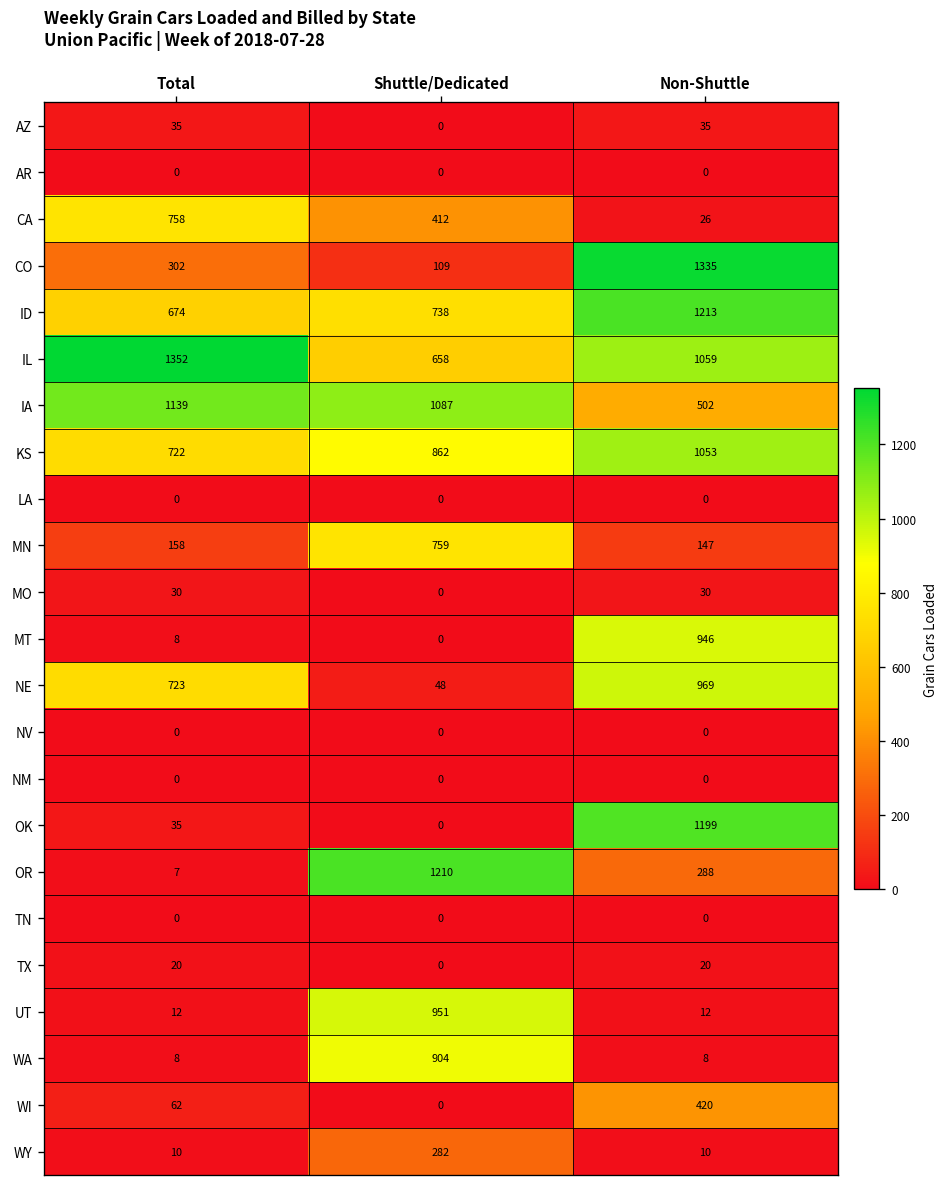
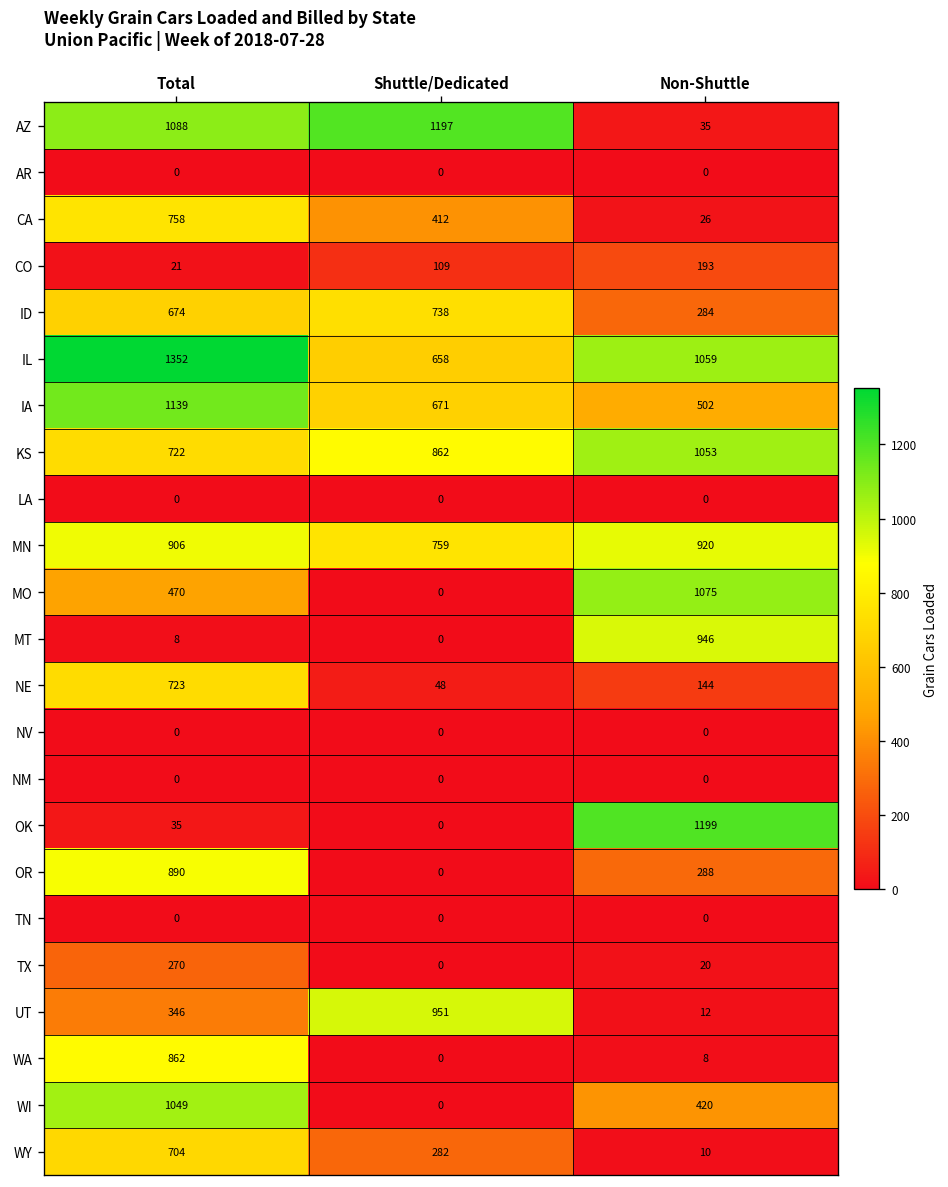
  {
    "AZ": {
-     "Total": 35,
-     "Shuttle/Dedicated": 0,
+     "Total": 1088,
+     "Shuttle/Dedicated": 1197,
      "Non-Shuttle": 35
    },
    "AR": {
      "Total": 0,
      "Shuttle/Dedicated": 0,
      "Non-Shuttle": 0
    },
    "CA": {
      "Total": 758,
      "Shuttle/Dedicated": 412,
      "Non-Shuttle": 26
    },
    "CO": {
-     "Total": 302,
+     "Total": 21,
      "Shuttle/Dedicated": 109,
-     "Non-Shuttle": 1335
+     "Non-Shuttle": 193
    },
    "ID": {
      "Total": 674,
      "Shuttle/Dedicated": 738,
-     "Non-Shuttle": 1213
+     "Non-Shuttle": 284
    },
    "IL": {
      "Total": 1352,
      "Shuttle/Dedicated": 658,
      "Non-Shuttle": 1059
    },
    "IA": {
      "Total": 1139,
-     "Shuttle/Dedicated": 1087,
+     "Shuttle/Dedicated": 671,
      "Non-Shuttle": 502
    },
    "KS": {
      "Total": 722,
      "Shuttle/Dedicated": 862,
      "Non-Shuttle": 1053
    },
    "LA": {
      "Total": 0,
      "Shuttle/Dedicated": 0,
      "Non-Shuttle": 0
    },
    "MN": {
-     "Total": 158,
+     "Total": 906,
      "Shuttle/Dedicated": 759,
-     "Non-Shuttle": 147
+     "Non-Shuttle": 920
    },
    "MO": {
-     "Total": 30,
+     "Total": 470,
      "Shuttle/Dedicated": 0,
-     "Non-Shuttle": 30
+     "Non-Shuttle": 1075
    },
    "MT": {
      "Total": 8,
      "Shuttle/Dedicated": 0,
      "Non-Shuttle": 946
    },
    "NE": {
      "Total": 723,
      "Shuttle/Dedicated": 48,
-     "Non-Shuttle": 969
+     "Non-Shuttle": 144
    },
    "NV": {
      "Total": 0,
      "Shuttle/Dedicated": 0,
      "Non-Shuttle": 0
    },
    "NM": {
      "Total": 0,
      "Shuttle/Dedicated": 0,
      "Non-Shuttle": 0
    },
    "OK": {
      "Total": 35,
      "Shuttle/Dedicated": 0,
      "Non-Shuttle": 1199
    },
    "OR": {
-     "Total": 7,
-     "Shuttle/Dedicated": 1210,
+     "Total": 890,
+     "Shuttle/Dedicated": 0,
      "Non-Shuttle": 288
    },
    "TN": {
      "Total": 0,
      "Shuttle/Dedicated": 0,
      "Non-Shuttle": 0
    },
    "TX": {
-     "Total": 20,
+     "Total": 270,
      "Shuttle/Dedicated": 0,
      "Non-Shuttle": 20
    },
    "UT": {
-     "Total": 12,
+     "Total": 346,
      "Shuttle/Dedicated": 951,
      "Non-Shuttle": 12
    },
    "WA": {
-     "Total": 8,
-     "Shuttle/Dedicated": 904,
+     "Total": 862,
+     "Shuttle/Dedicated": 0,
      "Non-Shuttle": 8
    },
    "WI": {
-     "Total": 62,
+     "Total": 1049,
      "Shuttle/Dedicated": 0,
      "Non-Shuttle": 420
    },
    "WY": {
-     "Total": 10,
+     "Total": 704,
      "Shuttle/Dedicated": 282,
      "Non-Shuttle": 10
    }
  }
